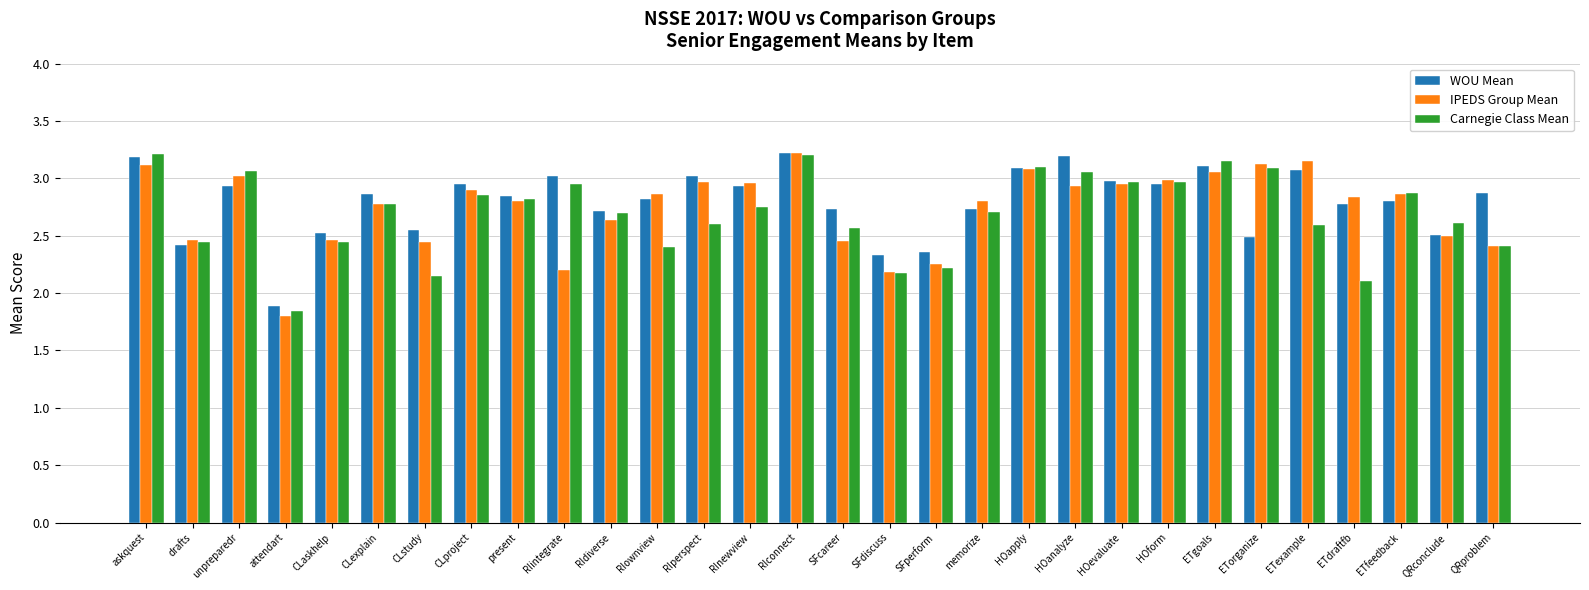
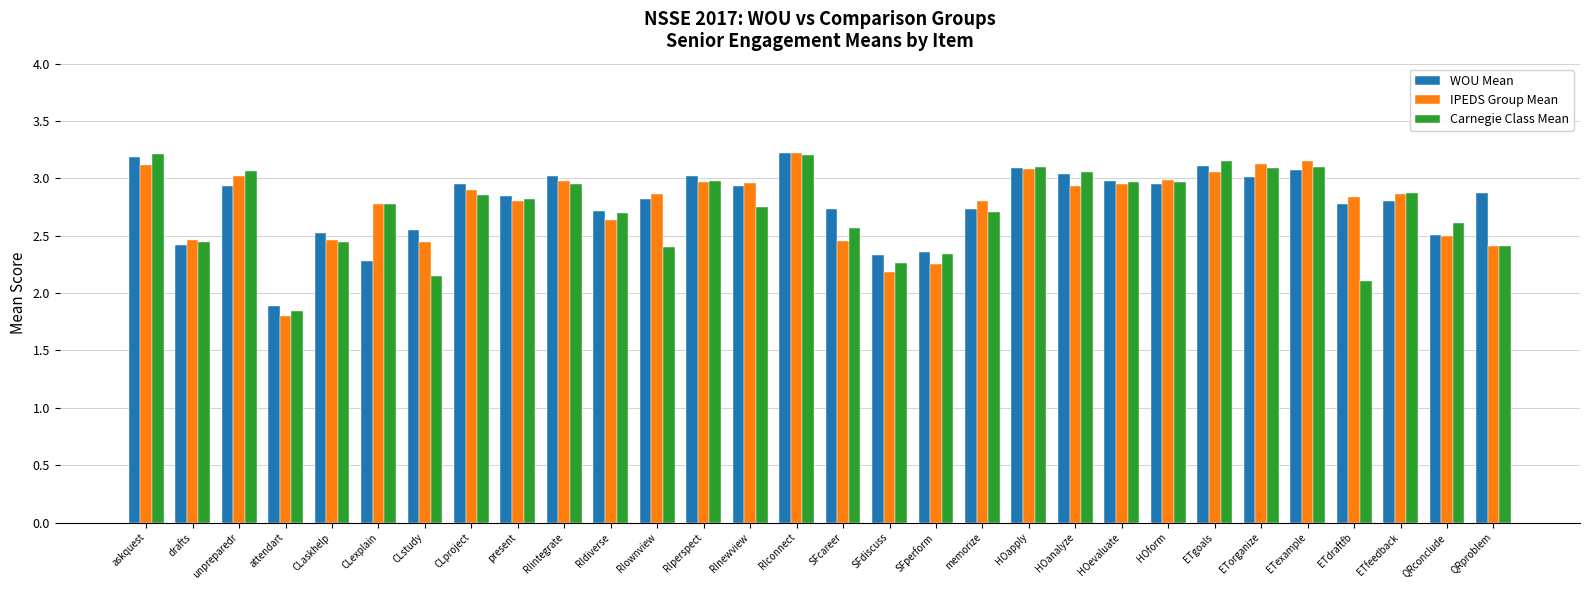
  {
    "WOU Mean": {
      "askquest": 3.19,
      "drafts": 2.42,
      "unpreparedr": 2.94,
      "attendart": 1.89,
      "CLaskhelp": 2.52,
-     "CLexplain": 2.86,
+     "CLexplain": 2.28,
      "CLstudy": 2.55,
      "CLproject": 2.95,
      "present": 2.85,
      "RIintegrate": 3.02,
      "RIdiverse": 2.72,
      "RIownview": 2.82,
      "RIperspect": 3.02,
      "RInewview": 2.93,
      "RIconnect": 3.22,
      "SFcareer": 2.73,
      "SFdiscuss": 2.34,
      "SFperform": 2.36,
      "memorize": 2.73,
      "HOapply": 3.09,
-     "HOanalyze": 3.20,
+     "HOanalyze": 3.04,
      "HOevaluate": 2.98,
      "HOform": 2.95,
      "ETgoals": 3.11,
-     "ETorganize": 2.49,
+     "ETorganize": 3.01,
      "ETexample": 3.08,
      "ETdraftfb": 2.78,
      "ETfeedback": 2.80,
      "QRconclude": 2.50,
      "QRproblem": 2.88
    },
    "IPEDS Group Mean": {
      "askquest": 3.12,
      "drafts": 2.46,
      "unpreparedr": 3.02,
      "attendart": 1.80,
      "CLaskhelp": 2.46,
      "CLexplain": 2.77,
      "CLstudy": 2.45,
      "CLproject": 2.90,
      "present": 2.81,
-     "RIintegrate": 2.20,
+     "RIintegrate": 2.98,
      "RIdiverse": 2.64,
      "RIownview": 2.86,
      "RIperspect": 2.97,
      "RInewview": 2.96,
      "RIconnect": 3.22,
      "SFcareer": 2.45,
      "SFdiscuss": 2.18,
      "SFperform": 2.26,
      "memorize": 2.80,
      "HOapply": 3.08,
      "HOanalyze": 2.94,
      "HOevaluate": 2.95,
      "HOform": 2.98,
      "ETgoals": 3.05,
      "ETorganize": 3.12,
      "ETexample": 3.16,
      "ETdraftfb": 2.84,
      "ETfeedback": 2.87,
      "QRconclude": 2.50,
      "QRproblem": 2.41
    },
    "Carnegie Class Mean": {
      "askquest": 3.21,
      "drafts": 2.45,
      "unpreparedr": 3.06,
      "attendart": 1.85,
      "CLaskhelp": 2.45,
      "CLexplain": 2.77,
      "CLstudy": 2.15,
      "CLproject": 2.86,
      "present": 2.82,
      "RIintegrate": 2.95,
      "RIdiverse": 2.70,
      "RIownview": 2.40,
-     "RIperspect": 2.60,
+     "RIperspect": 2.98,
      "RInewview": 2.75,
      "RIconnect": 3.20,
      "SFcareer": 2.56,
-     "SFdiscuss": 2.17,
-     "SFperform": 2.22,
+     "SFdiscuss": 2.27,
+     "SFperform": 2.34,
      "memorize": 2.71,
      "HOapply": 3.10,
      "HOanalyze": 3.05,
      "HOevaluate": 2.97,
      "HOform": 2.97,
      "ETgoals": 3.15,
      "ETorganize": 3.09,
-     "ETexample": 2.59,
+     "ETexample": 3.10,
      "ETdraftfb": 2.11,
      "ETfeedback": 2.87,
      "QRconclude": 2.61,
      "QRproblem": 2.41
    }
  }
